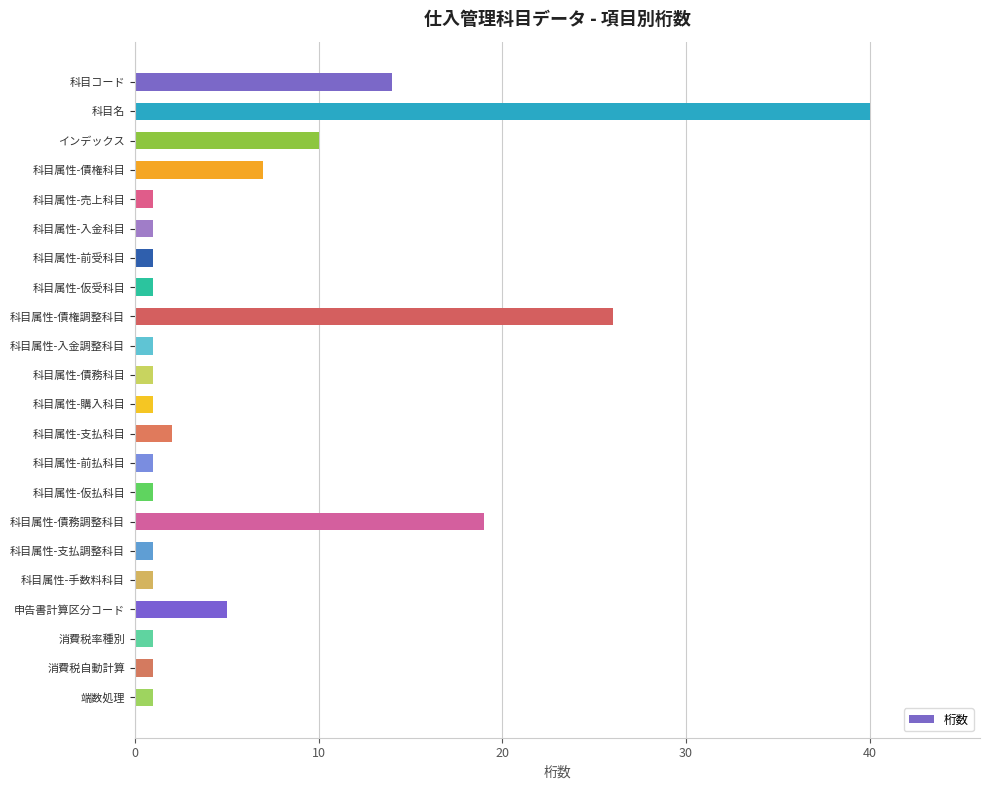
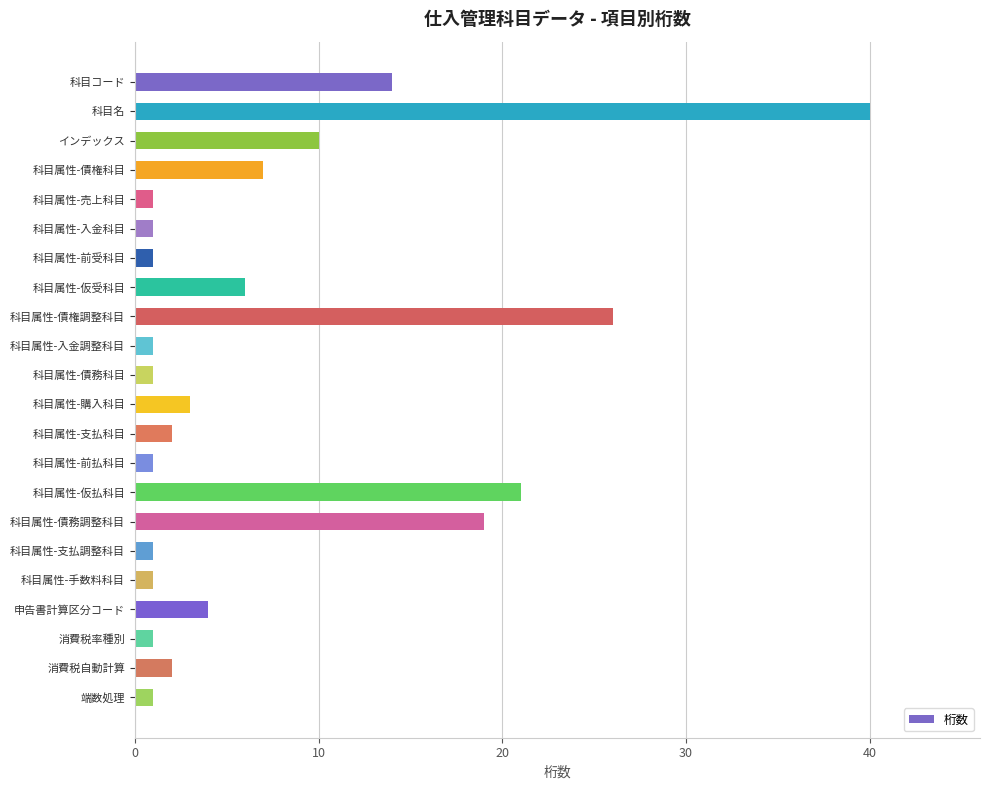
  {
    "科目コード": 14,
    "科目名": 40,
    "インデックス": 10,
    "科目属性-債権科目": 7,
    "科目属性-売上科目": 1,
    "科目属性-入金科目": 1,
    "科目属性-前受科目": 1,
-   "科目属性-仮受科目": 1,
+   "科目属性-仮受科目": 6,
    "科目属性-債権調整科目": 26,
    "科目属性-入金調整科目": 1,
    "科目属性-債務科目": 1,
-   "科目属性-購入科目": 1,
+   "科目属性-購入科目": 3,
    "科目属性-支払科目": 2,
    "科目属性-前払科目": 1,
-   "科目属性-仮払科目": 1,
+   "科目属性-仮払科目": 21,
    "科目属性-債務調整科目": 19,
    "科目属性-支払調整科目": 1,
    "科目属性-手数料科目": 1,
-   "申告書計算区分コード": 5,
+   "申告書計算区分コード": 4,
    "消費税率種別": 1,
-   "消費税自動計算": 1,
+   "消費税自動計算": 2,
    "端数処理": 1
  }
